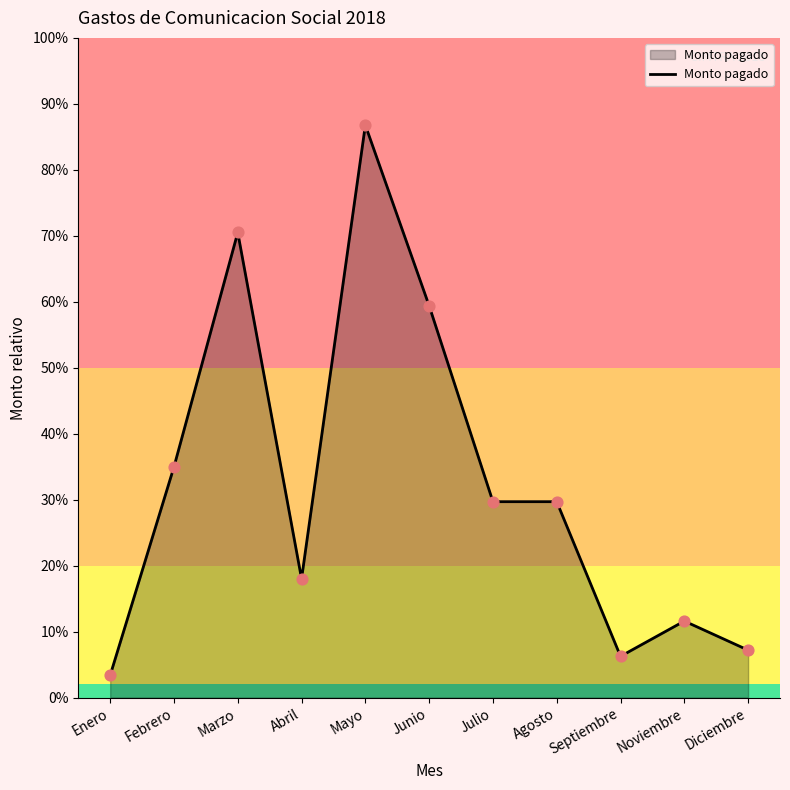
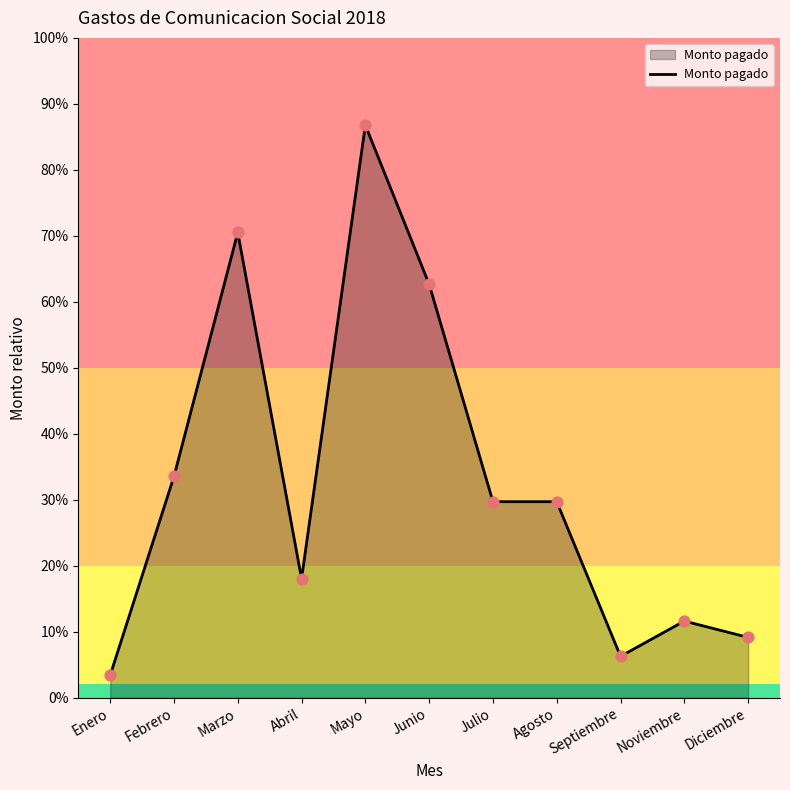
  {
    "Enero": "3%",
-   "Febrero": "35%",
+   "Febrero": "34%",
    "Marzo": "71%",
    "Abril": "18%",
    "Mayo": "87%",
-   "Junio": "59%",
+   "Junio": "63%",
    "Julio": "30%",
    "Agosto": "30%",
    "Septiembre": "6%",
    "Noviembre": "12%",
-   "Diciembre": "7%"
+   "Diciembre": "9%"
  }
